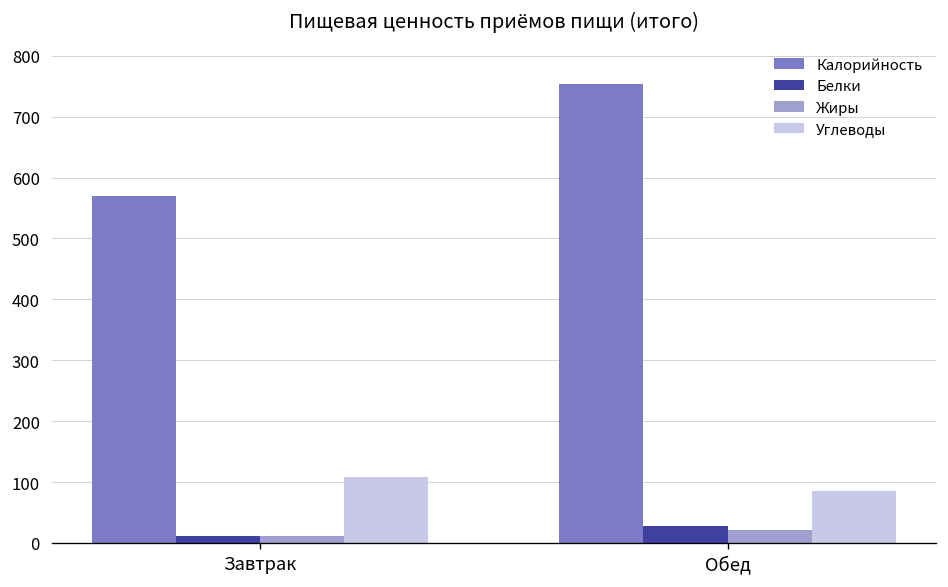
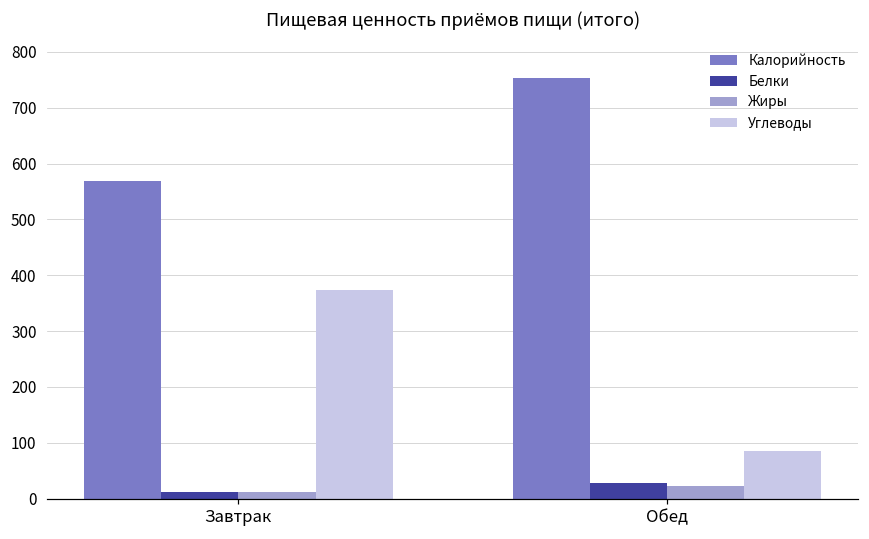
  {
    "Белки": {
      "Завтрак": 10,
      "Обед": 30
    },
    "Углеводы": {
-     "Завтрак": 110,
+     "Завтрак": 370,
      "Обед": 80
    }
  }
